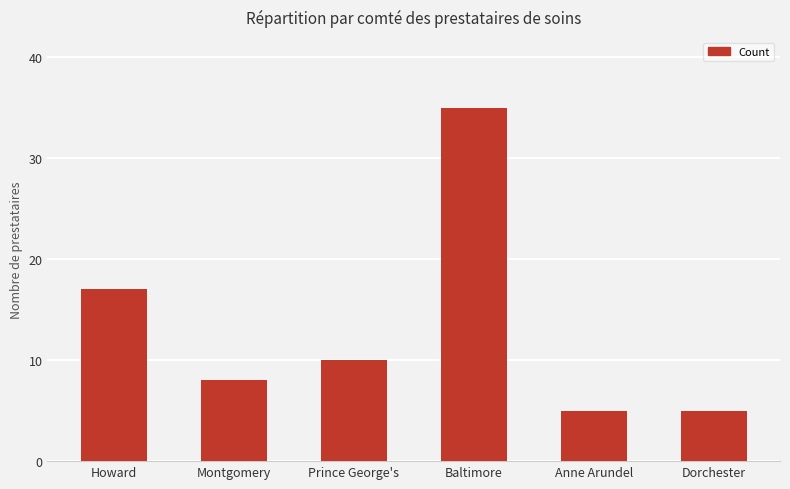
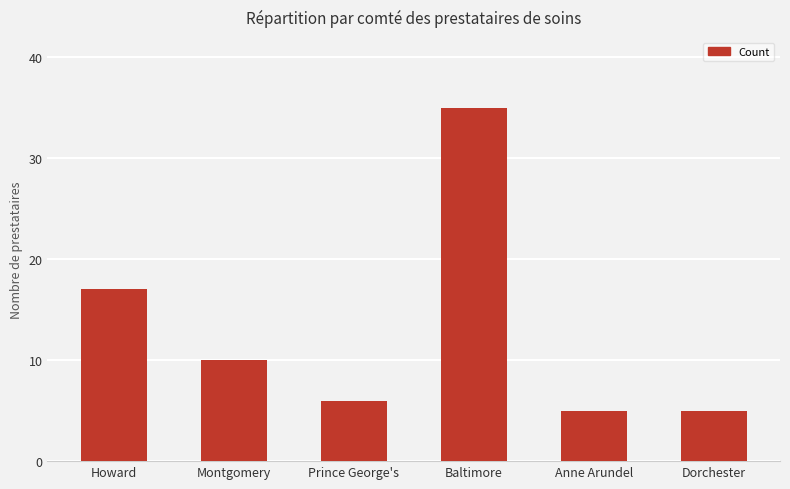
  {
    "Howard": 17,
-   "Montgomery": 8,
-   "Prince George's": 10,
+   "Montgomery": 10,
+   "Prince George's": 6,
    "Baltimore": 35,
    "Anne Arundel": 5,
    "Dorchester": 5
  }
